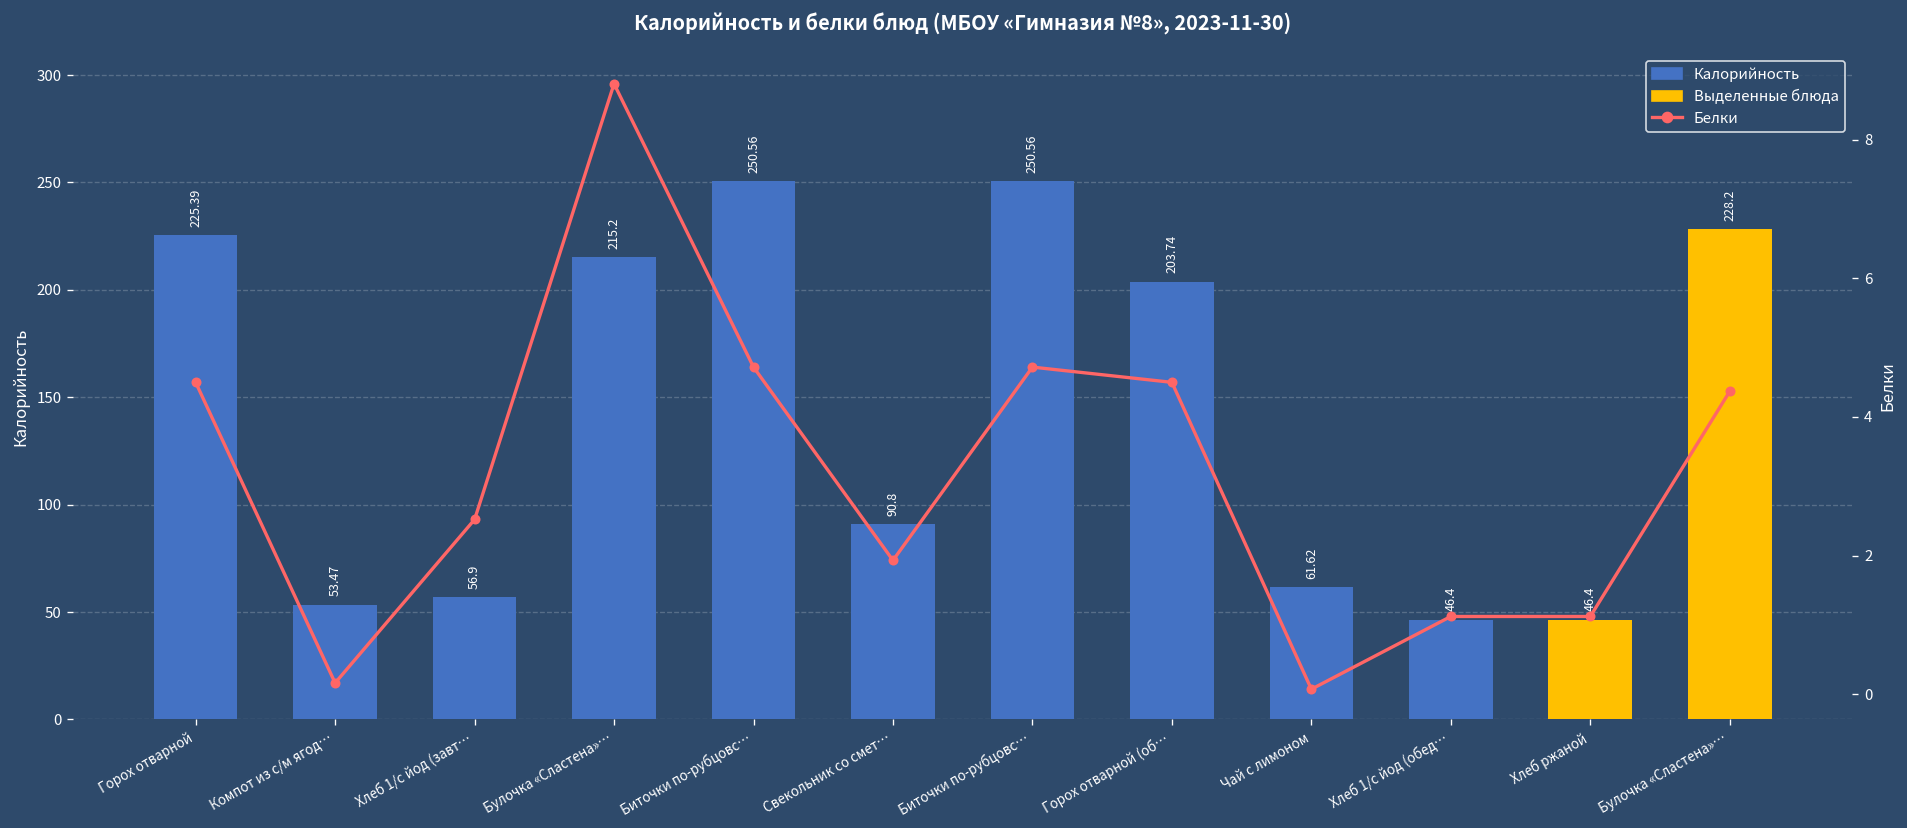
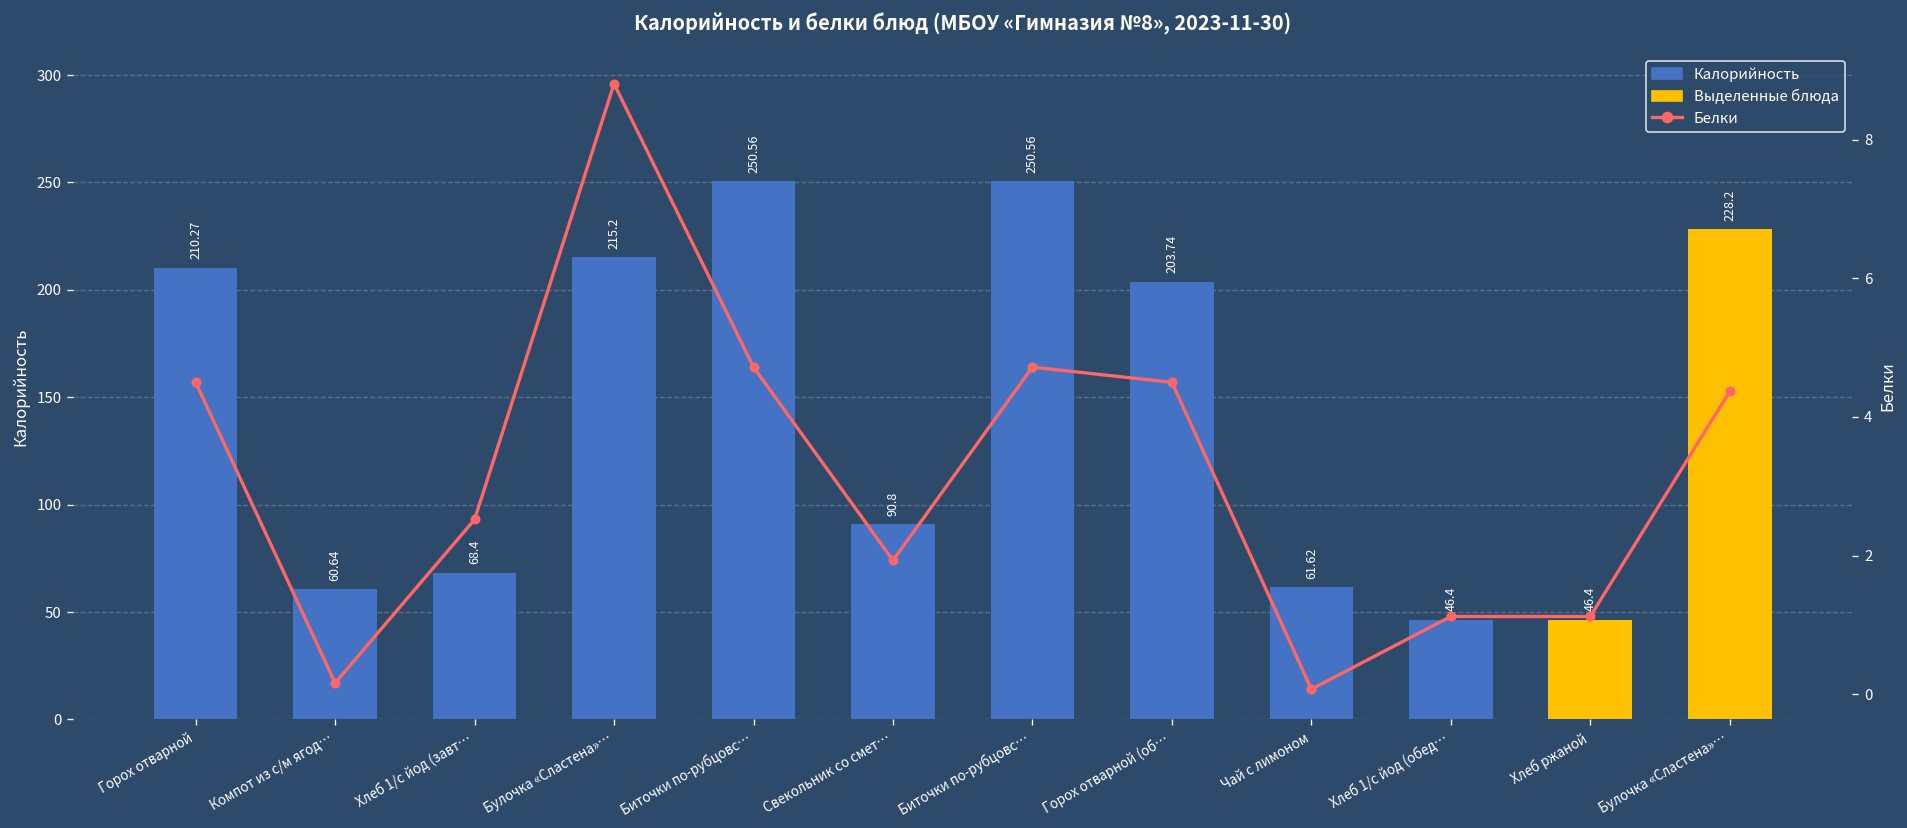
  {
    "Калорийность": {
-     "Горох отварной": 225.39,
-     "Компот из с/м ягод…": 53.47,
-     "Хлеб 1/с йод (завт…": 56.9,
+     "Горох отварной": 210.27,
+     "Компот из с/м ягод…": 60.64,
+     "Хлеб 1/с йод (завт…": 68.4,
      "Свекольник со смет…": 90.8,
      "Горох отварной (об…": 203.74,
      "Чай с лимоном": 61.62,
      "Хлеб 1/с йод (обед…": 46.4,
      "Хлеб ржаной": 46.4
    }
  }
